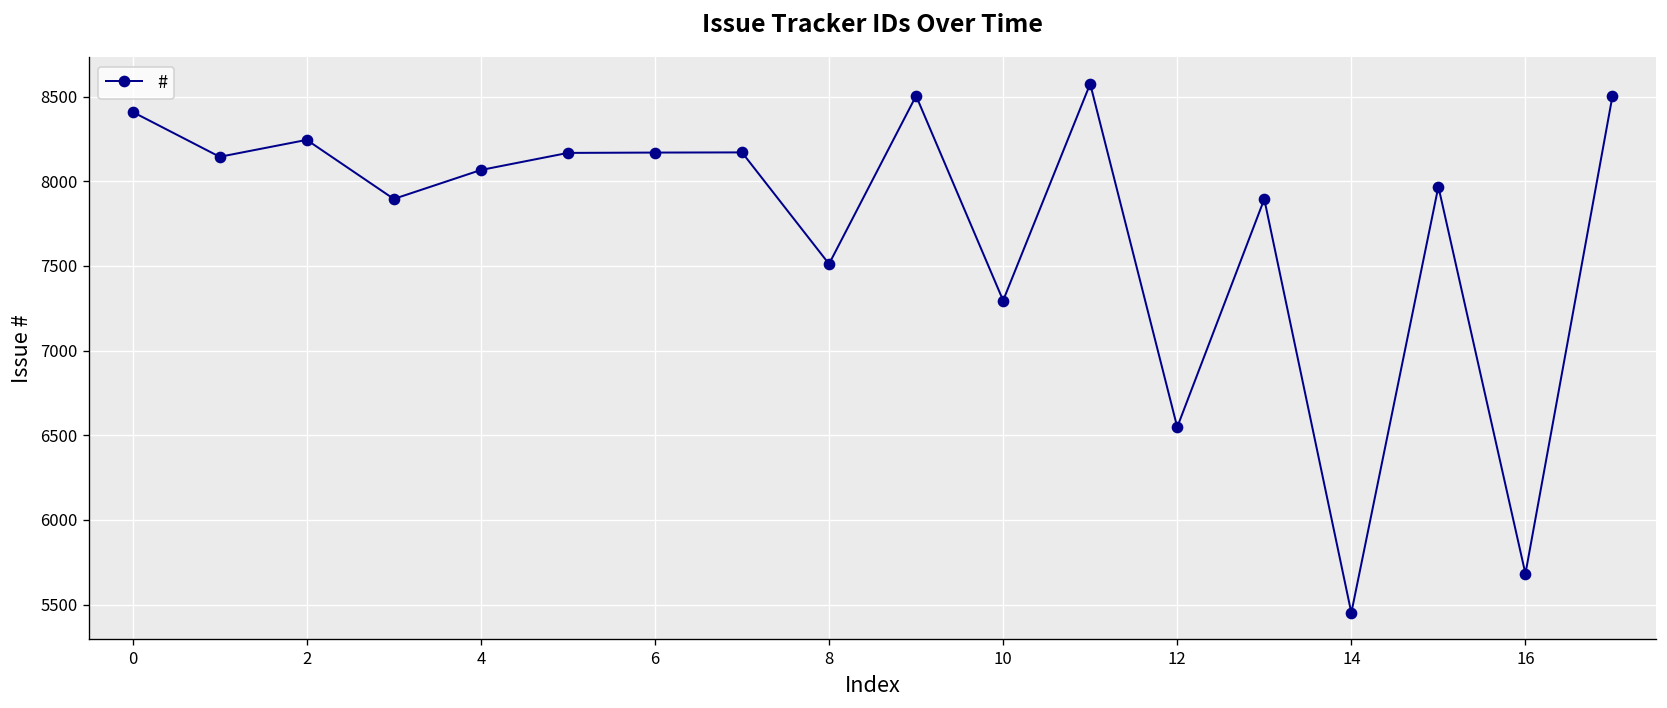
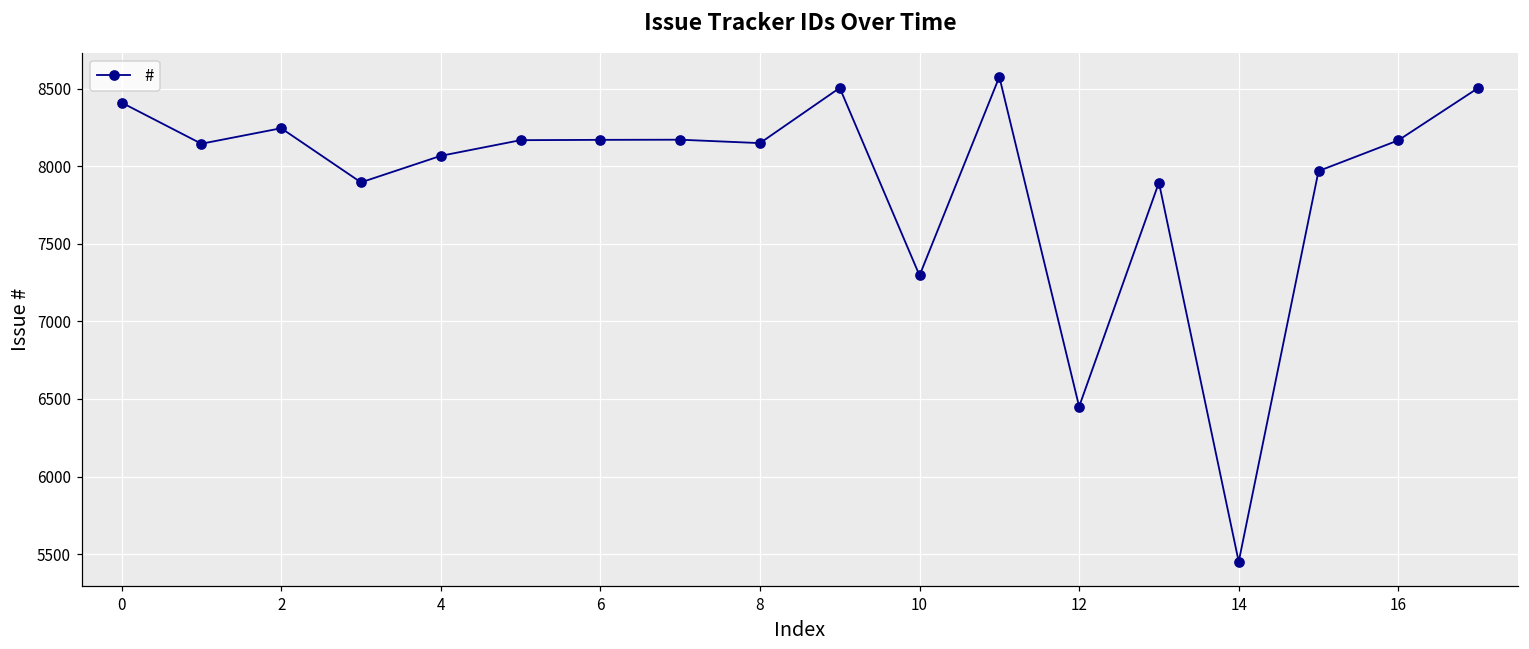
  {
    "0": 8410,
    "2": 8250,
    "4": 8070,
    "6": 8170,
-   "8": 7510,
+   "8": 8150,
    "10": 7300,
-   "12": 6550,
+   "12": 6450,
    "14": 5450,
-   "16": 5680
+   "16": 8170
  }
